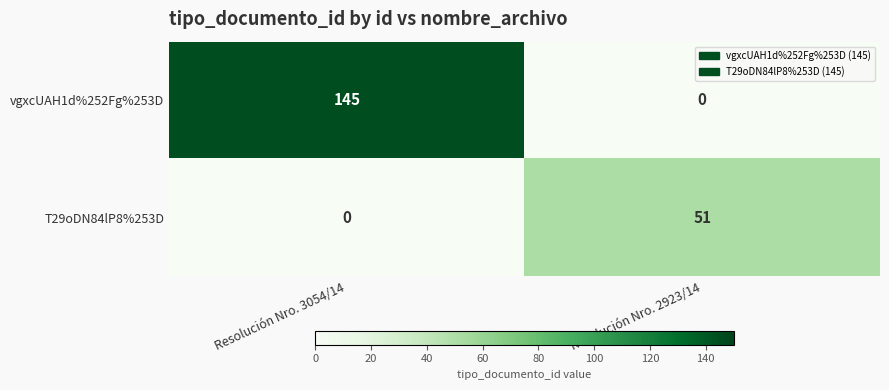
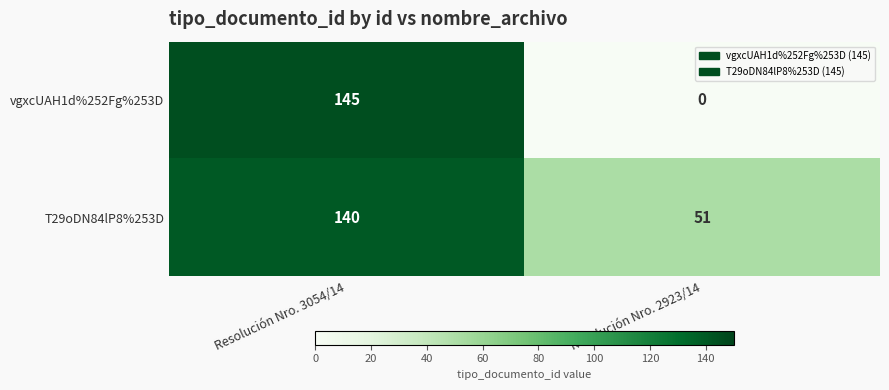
  {
    "vgxcUAH1d%252Fg%253D": {
      "Resolución Nro. 3054/14": 145,
      "Resolución Nro. 2923/14": 0
    },
    "T29oDN84lP8%253D": {
-     "Resolución Nro. 3054/14": 0,
+     "Resolución Nro. 3054/14": 140,
      "Resolución Nro. 2923/14": 51
    }
  }
